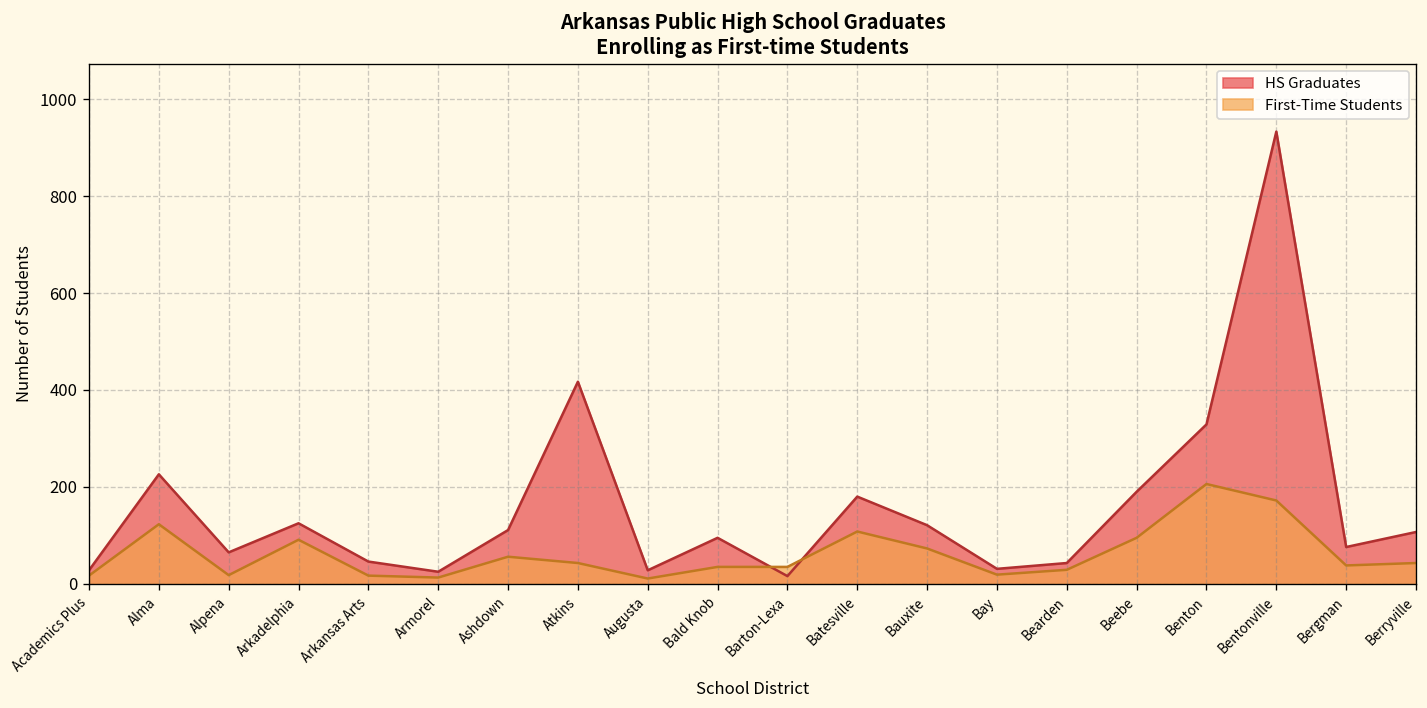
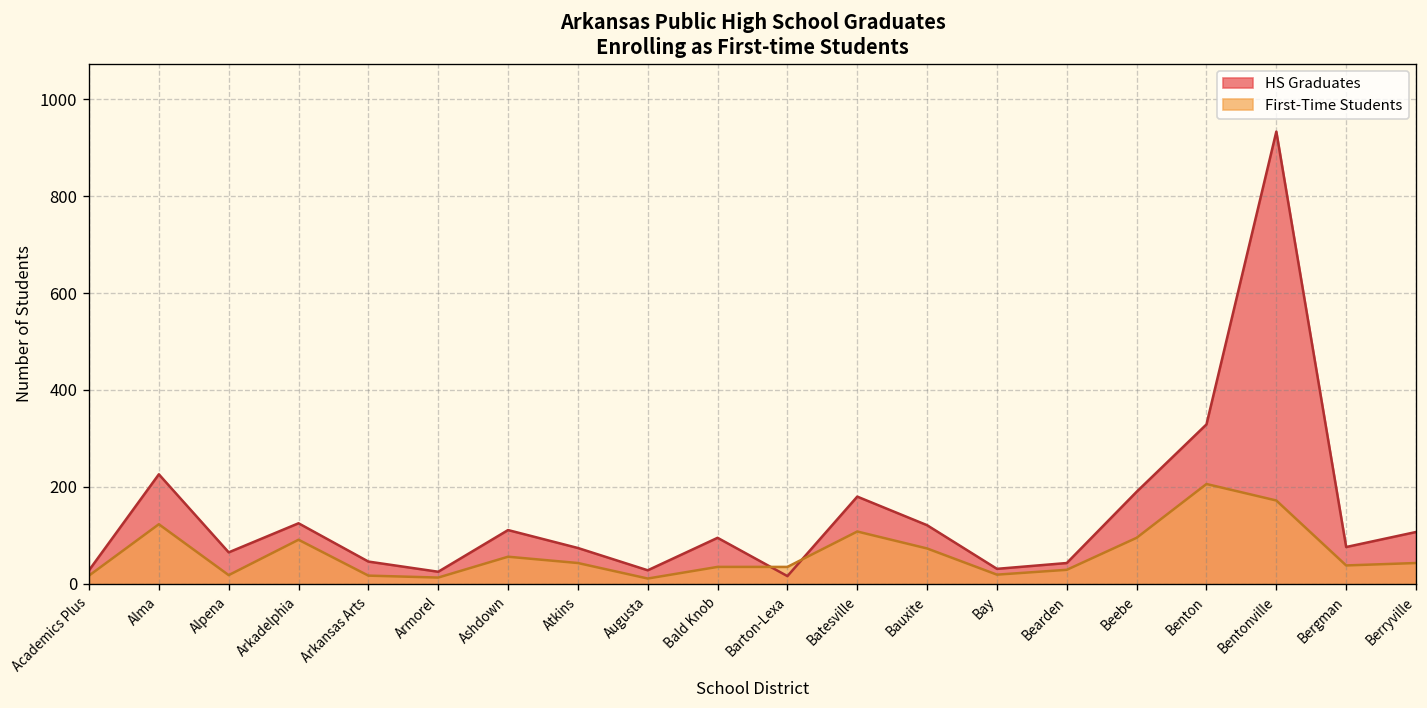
  {
    "HS Graduates": {
      "Academics Plus": 30,
      "Alma": 230,
      "Alpena": 70,
      "Arkadelphia": 130,
      "Arkansas Arts": 50,
      "Armorel": 30,
      "Ashdown": 110,
-     "Atkins": 420,
+     "Atkins": 70,
      "Augusta": 30,
      "Bald Knob": 100,
      "Barton-Lexa": 20,
      "Batesville": 180,
      "Bauxite": 120,
      "Bay": 30,
      "Bearden": 40,
      "Beebe": 190,
      "Benton": 330,
      "Bentonville": 930,
      "Bergman": 80,
      "Berryville": 110
    },
    "First-Time Students": {
      "Academics Plus": 20,
      "Alma": 120,
      "Alpena": 20,
      "Arkadelphia": 90,
      "Arkansas Arts": 20,
      "Armorel": 10,
      "Ashdown": 60,
      "Atkins": 40,
      "Augusta": 10,
      "Bald Knob": 40,
      "Barton-Lexa": 40,
      "Batesville": 110,
      "Bauxite": 70,
      "Bay": 20,
      "Bearden": 30,
      "Beebe": 100,
      "Benton": 210,
      "Bentonville": 170,
      "Bergman": 40,
      "Berryville": 40
    }
  }
